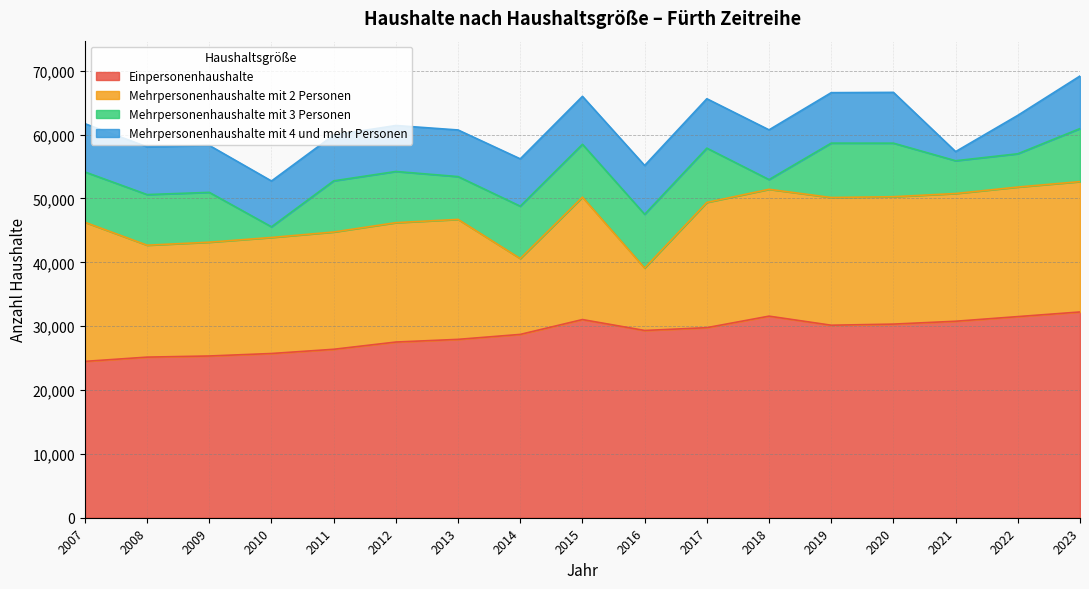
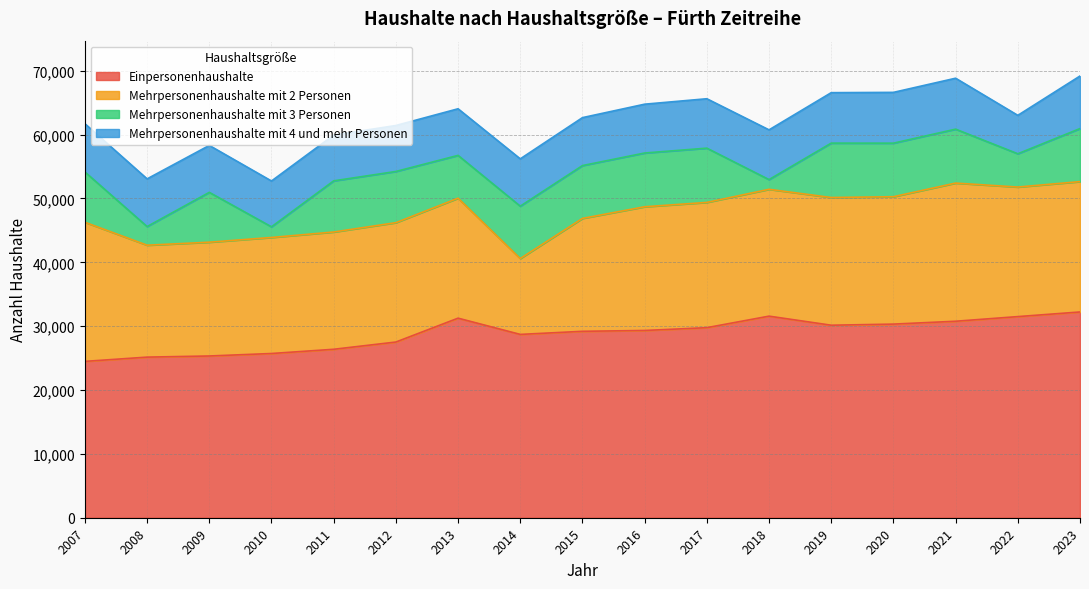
  {
    "Einpersonenhaushalte": {
      "2007": "24,000",
      "2008": "25,000",
      "2009": "25,000",
      "2010": "26,000",
      "2011": "26,000",
      "2012": "28,000",
-     "2013": "28,000",
+     "2013": "31,000",
      "2014": "29,000",
-     "2015": "31,000",
+     "2015": "29,000",
      "2016": "29,000",
      "2017": "30,000",
      "2018": "32,000",
      "2019": "30,000",
      "2020": "30,000",
      "2021": "31,000",
      "2022": "32,000",
      "2023": "32,000"
    },
    "Mehrpersonenhaushalte mit 2 Personen": {
      "2007": "22,000",
      "2008": "18,000",
      "2009": "18,000",
      "2010": "18,000",
      "2011": "18,000",
      "2012": "19,000",
      "2013": "19,000",
      "2014": "12,000",
-     "2015": "19,000",
-     "2016": "10,000",
+     "2015": "18,000",
+     "2016": "19,000",
      "2017": "20,000",
      "2018": "20,000",
      "2019": "20,000",
      "2020": "20,000",
-     "2021": "20,000",
+     "2021": "22,000",
      "2022": "20,000",
      "2023": "20,000"
    },
    "Mehrpersonenhaushalte mit 3 Personen": {
      "2007": "8,000",
-     "2008": "8,000",
+     "2008": "3,000",
      "2009": "8,000",
      "2010": "2,000",
      "2011": "8,000",
      "2012": "8,000",
      "2013": "7,000",
      "2014": "8,000",
      "2015": "8,000",
      "2016": "8,000",
      "2017": "8,000",
      "2018": "2,000",
      "2019": "9,000",
      "2020": "8,000",
-     "2021": "5,000",
+     "2021": "8,000",
      "2022": "5,000",
      "2023": "8,000"
    },
    "Mehrpersonenhaushalte mit 4 und mehr Personen": {
      "2007": "8,000",
      "2008": "7,000",
      "2009": "7,000",
      "2010": "7,000",
      "2013": "7,000",
      "2014": "7,000",
      "2015": "8,000",
      "2016": "8,000",
      "2017": "8,000",
      "2018": "8,000",
      "2019": "8,000",
      "2020": "8,000",
-     "2021": "1,000",
+     "2021": "8,000",
      "2022": "6,000",
      "2023": "8,000"
    }
  }
